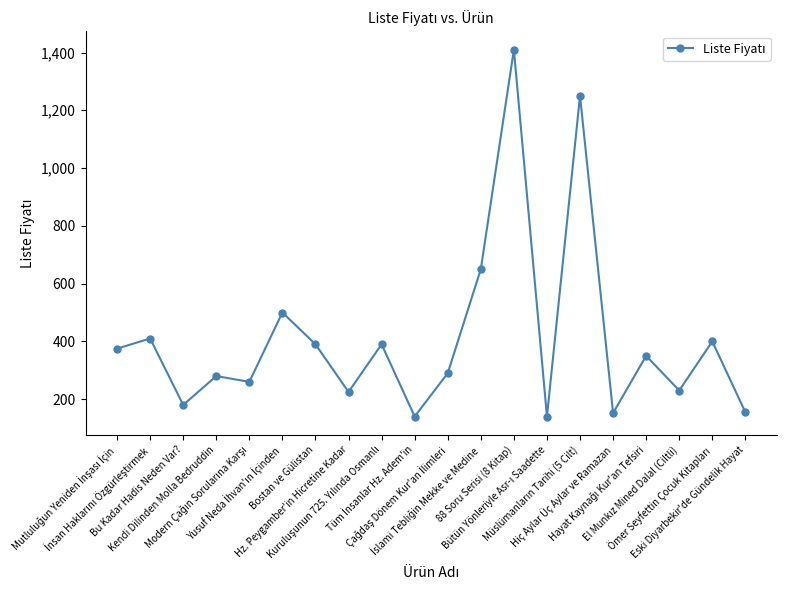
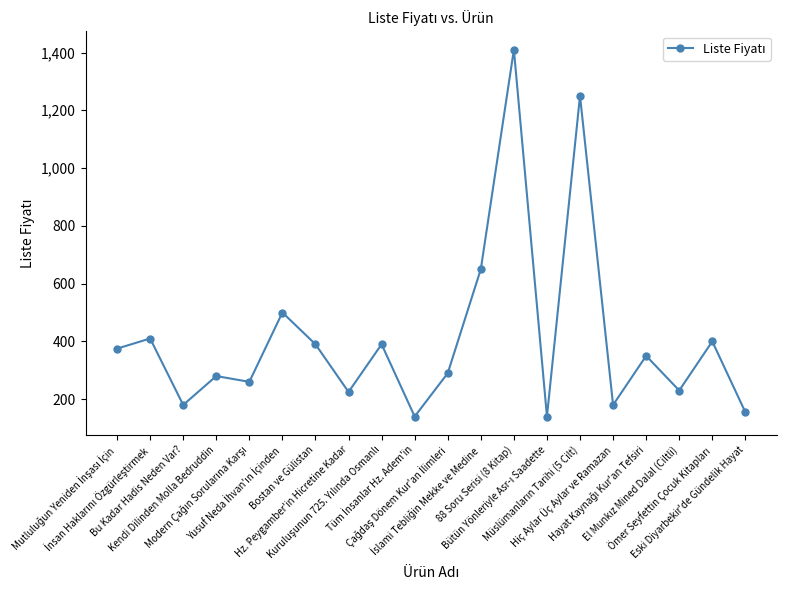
  {
    "Mutluluğun Yeniden İnşası İçin": "380",
    "İnsan Haklarını Özgürleştirmek": "410",
    "Bu Kadar Hadis Neden Var?": "180",
    "Kendi Dilinden Molla Bedruddin": "280",
    "Modern Çağın Sorularına Karşı": "260",
    "Yusuf Neda İhvan'ın İçinden": "500",
    "Bostan ve Gülistan": "390",
    "Hz. Peygamber'in Hicretine Kadar": "230",
    "Kuruluşunun 725. Yılında Osmanlı": "390",
    "Tüm İnsanlar Hz. Adem'in": "140",
    "Çağdaş Dönem Kur'an İlimleri": "290",
    "İslami Tebliğin Mekke ve Medine": "650",
    "88 Soru Serisi (8 Kitap)": "1,410",
    "Bütün Yönleriyle Asr-ı Saadette": "140",
    "Müslümanların Tarihi (5 Cilt)": "1,250",
-   "Hiç Aylar Üç Aylar ve Ramazan": "150",
+   "Hiç Aylar Üç Aylar ve Ramazan": "180",
    "Hayat Kaynağı Kur'an Tefsiri": "350",
    "El Munkız Mined Dalal (Ciltli)": "230",
    "Ömer Seyfettin Çocuk Kitapları": "400",
    "Eski Diyarbekir'de Gündelik Hayat": "160"
  }
